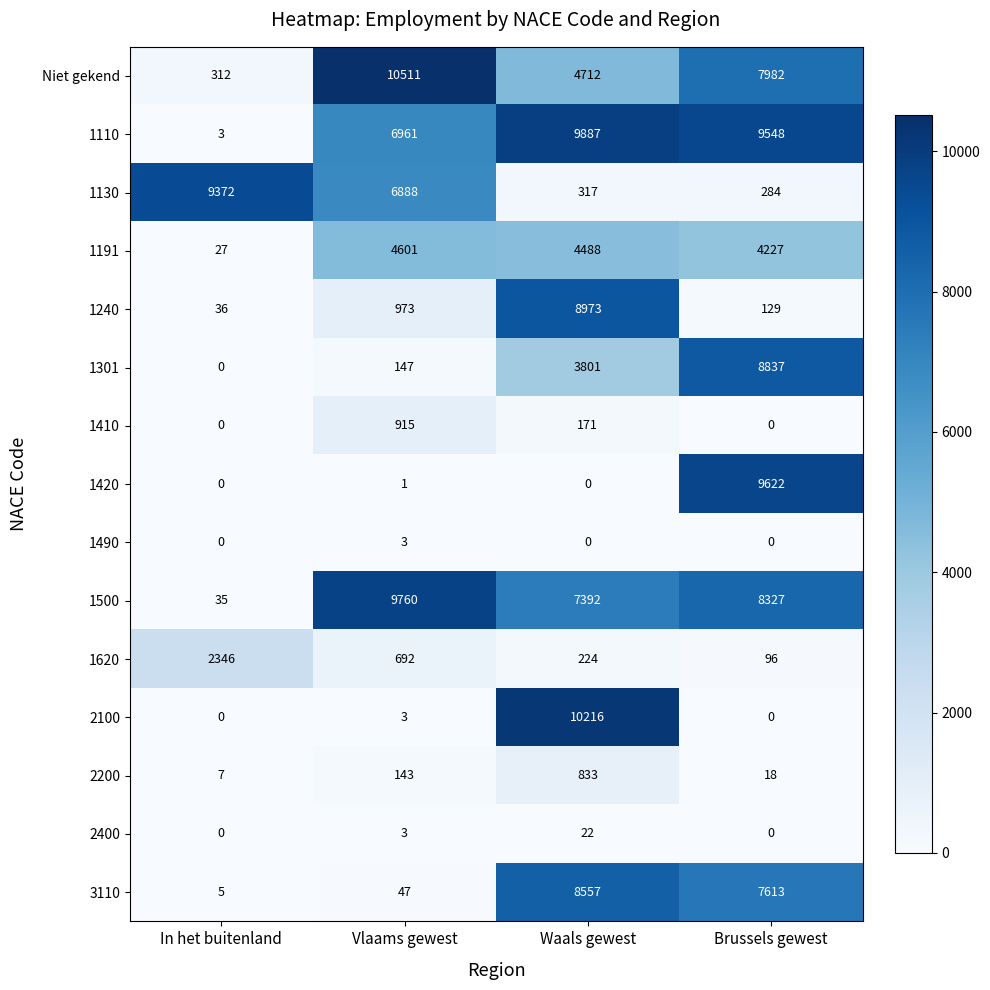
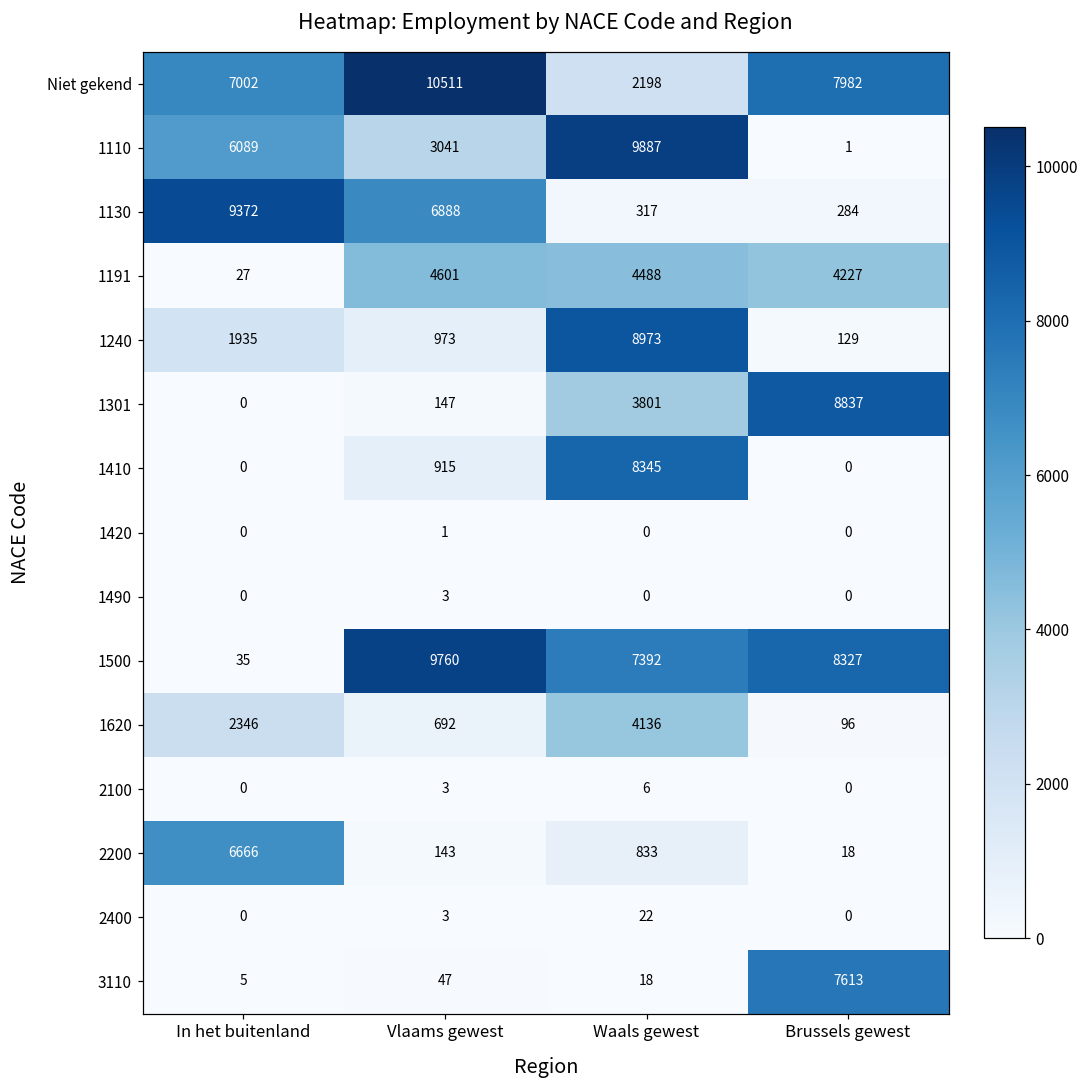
  {
    "Niet gekend": {
-     "In het buitenland": 312,
+     "In het buitenland": 7002,
      "Vlaams gewest": 10511,
-     "Waals gewest": 4712,
+     "Waals gewest": 2198,
      "Brussels gewest": 7982
    },
    "1110": {
-     "In het buitenland": 3,
-     "Vlaams gewest": 6961,
+     "In het buitenland": 6089,
+     "Vlaams gewest": 3041,
      "Waals gewest": 9887,
-     "Brussels gewest": 9548
+     "Brussels gewest": 1
    },
    "1130": {
      "In het buitenland": 9372,
      "Vlaams gewest": 6888,
      "Waals gewest": 317,
      "Brussels gewest": 284
    },
    "1191": {
      "In het buitenland": 27,
      "Vlaams gewest": 4601,
      "Waals gewest": 4488,
      "Brussels gewest": 4227
    },
    "1240": {
-     "In het buitenland": 36,
+     "In het buitenland": 1935,
      "Vlaams gewest": 973,
      "Waals gewest": 8973,
      "Brussels gewest": 129
    },
    "1301": {
      "In het buitenland": 0,
      "Vlaams gewest": 147,
      "Waals gewest": 3801,
      "Brussels gewest": 8837
    },
    "1410": {
      "In het buitenland": 0,
      "Vlaams gewest": 915,
-     "Waals gewest": 171,
+     "Waals gewest": 8345,
      "Brussels gewest": 0
    },
    "1420": {
      "In het buitenland": 0,
      "Vlaams gewest": 1,
      "Waals gewest": 0,
-     "Brussels gewest": 9622
+     "Brussels gewest": 0
    },
    "1490": {
      "In het buitenland": 0,
      "Vlaams gewest": 3,
      "Waals gewest": 0,
      "Brussels gewest": 0
    },
    "1500": {
      "In het buitenland": 35,
      "Vlaams gewest": 9760,
      "Waals gewest": 7392,
      "Brussels gewest": 8327
    },
    "1620": {
      "In het buitenland": 2346,
      "Vlaams gewest": 692,
-     "Waals gewest": 224,
+     "Waals gewest": 4136,
      "Brussels gewest": 96
    },
    "2100": {
      "In het buitenland": 0,
      "Vlaams gewest": 3,
-     "Waals gewest": 10216,
+     "Waals gewest": 6,
      "Brussels gewest": 0
    },
    "2200": {
-     "In het buitenland": 7,
+     "In het buitenland": 6666,
      "Vlaams gewest": 143,
      "Waals gewest": 833,
      "Brussels gewest": 18
    },
    "2400": {
      "In het buitenland": 0,
      "Vlaams gewest": 3,
      "Waals gewest": 22,
      "Brussels gewest": 0
    },
    "3110": {
      "In het buitenland": 5,
      "Vlaams gewest": 47,
-     "Waals gewest": 8557,
+     "Waals gewest": 18,
      "Brussels gewest": 7613
    }
  }
